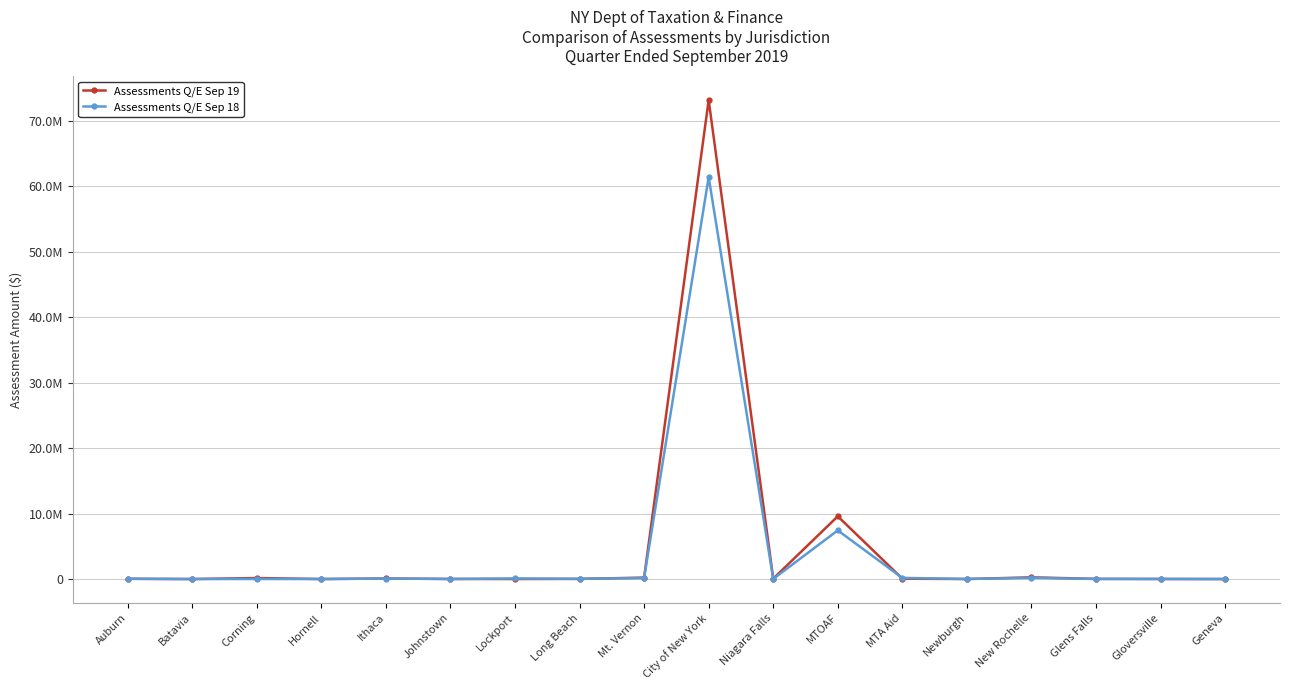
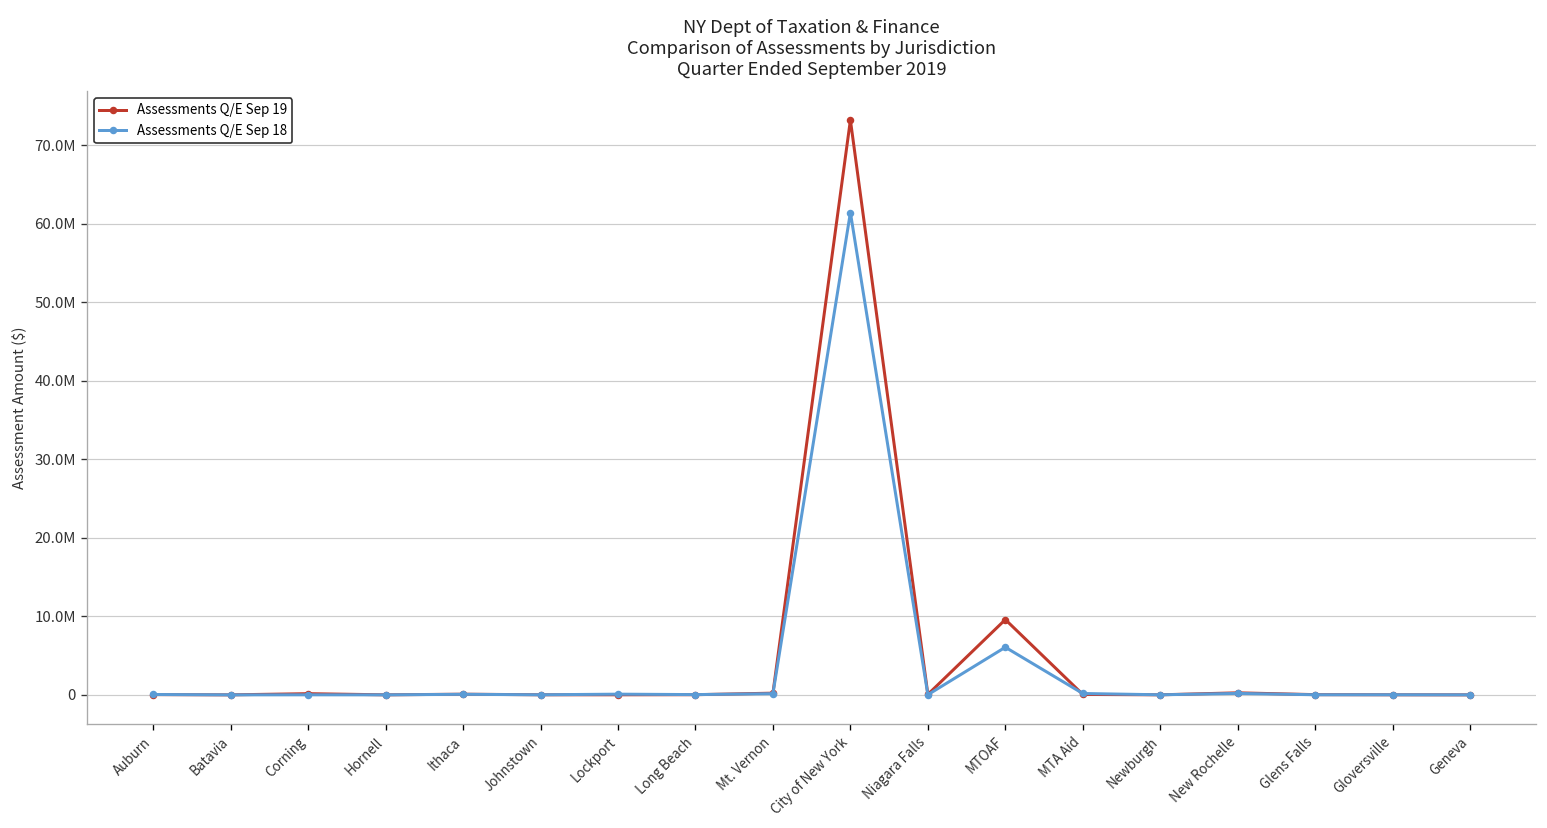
  {
    "Assessments Q/E Sep 19": {
      "City of New York": 73000000,
      "MTOAF": 10000000
    },
    "Assessments Q/E Sep 18": {
      "City of New York": 61000000,
-     "MTOAF": 7000000
+     "MTOAF": 6000000
    }
  }
